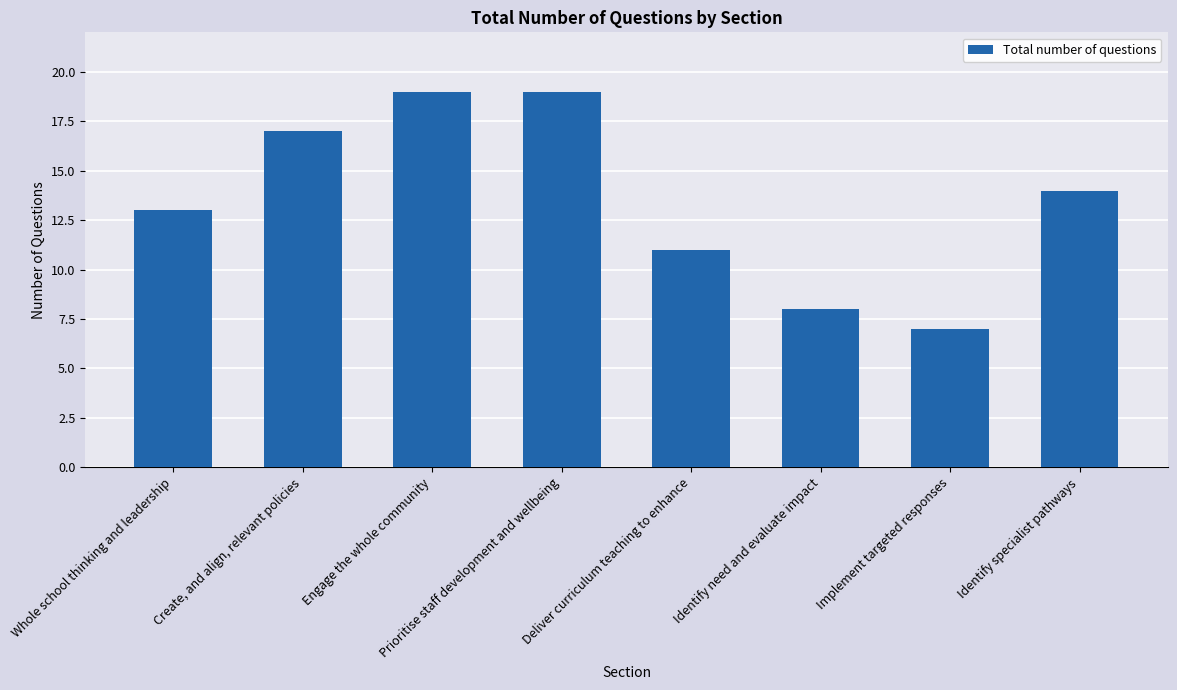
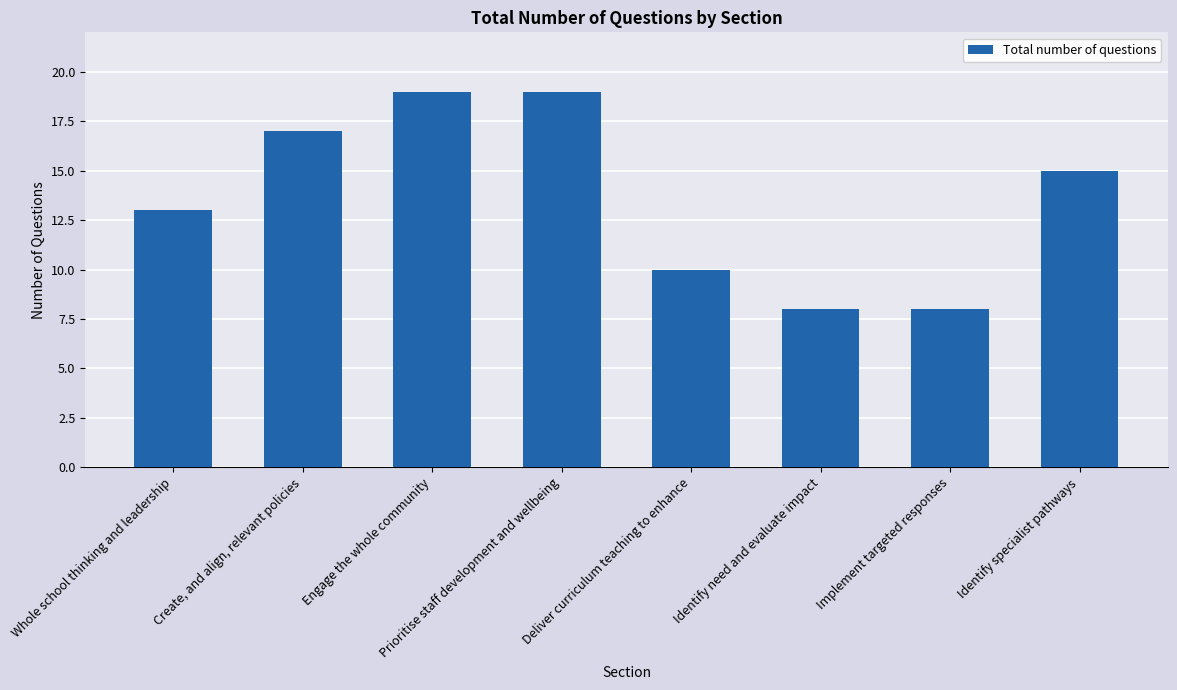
  {
    "Whole school thinking and leadership": 13,
    "Create, and align, relevant policies": 17,
    "Engage the whole community": 19,
    "Prioritise staff development and wellbeing": 19,
-   "Deliver curriculum teaching to enhance": 11,
+   "Deliver curriculum teaching to enhance": 10,
    "Identify need and evaluate impact": 8,
-   "Implement targeted responses": 7,
-   "Identify specialist pathways": 14
+   "Implement targeted responses": 8,
+   "Identify specialist pathways": 15
  }
